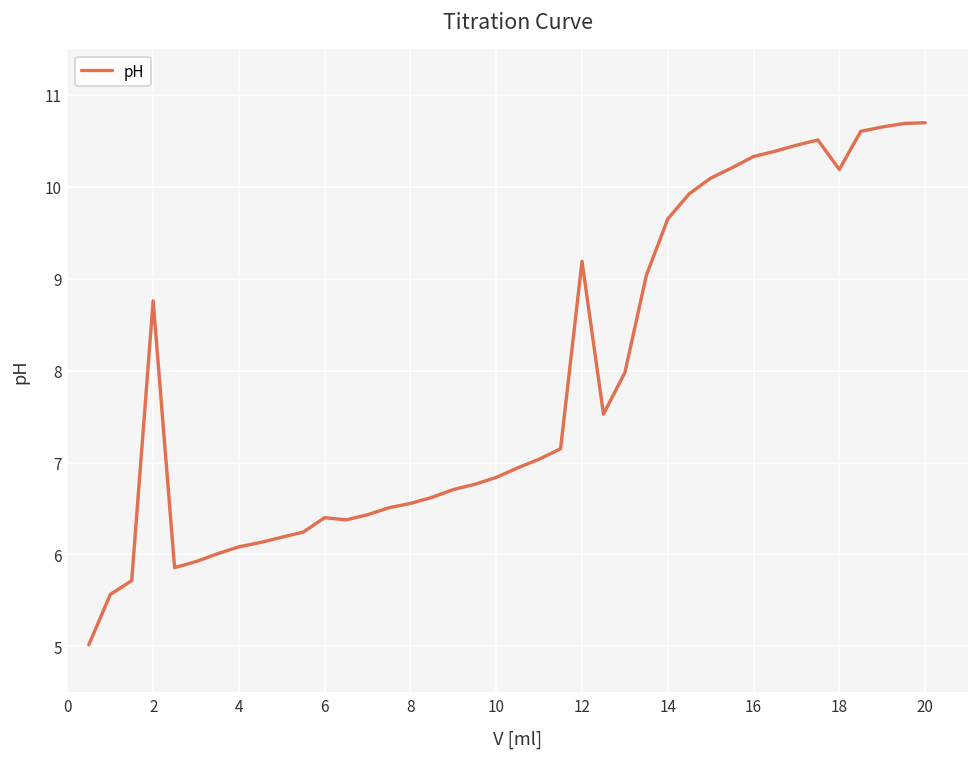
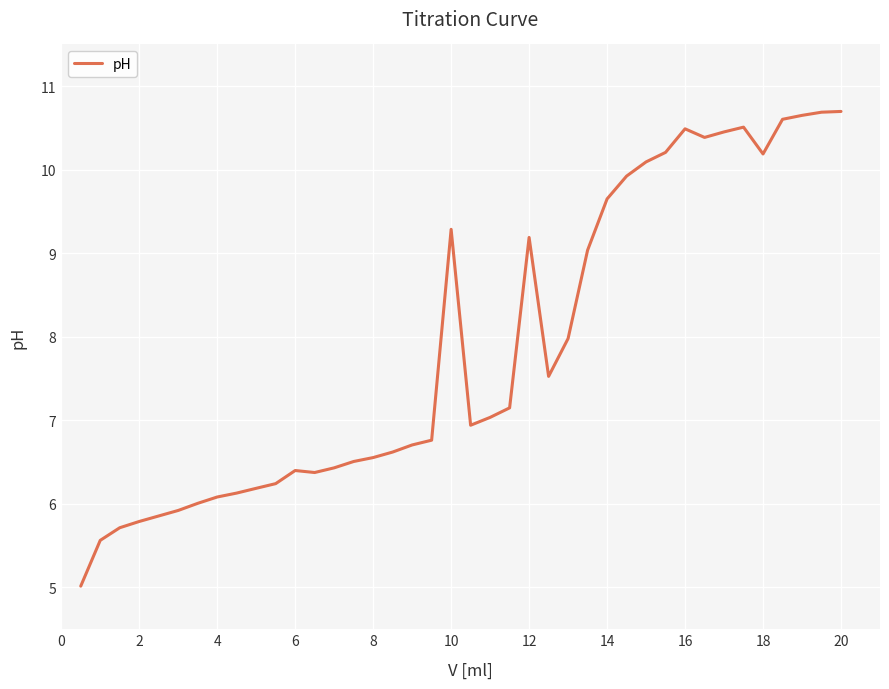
  {
-   "2": 8.8,
+   "2": 5.8,
    "4": 6.1,
    "6": 6.4,
    "8": 6.6,
-   "10": 6.8,
+   "10": 9.3,
    "12": 9.2,
    "14": 9.7,
-   "16": 10.3,
+   "16": 10.5,
    "18": 10.2,
    "20": 10.7
  }
